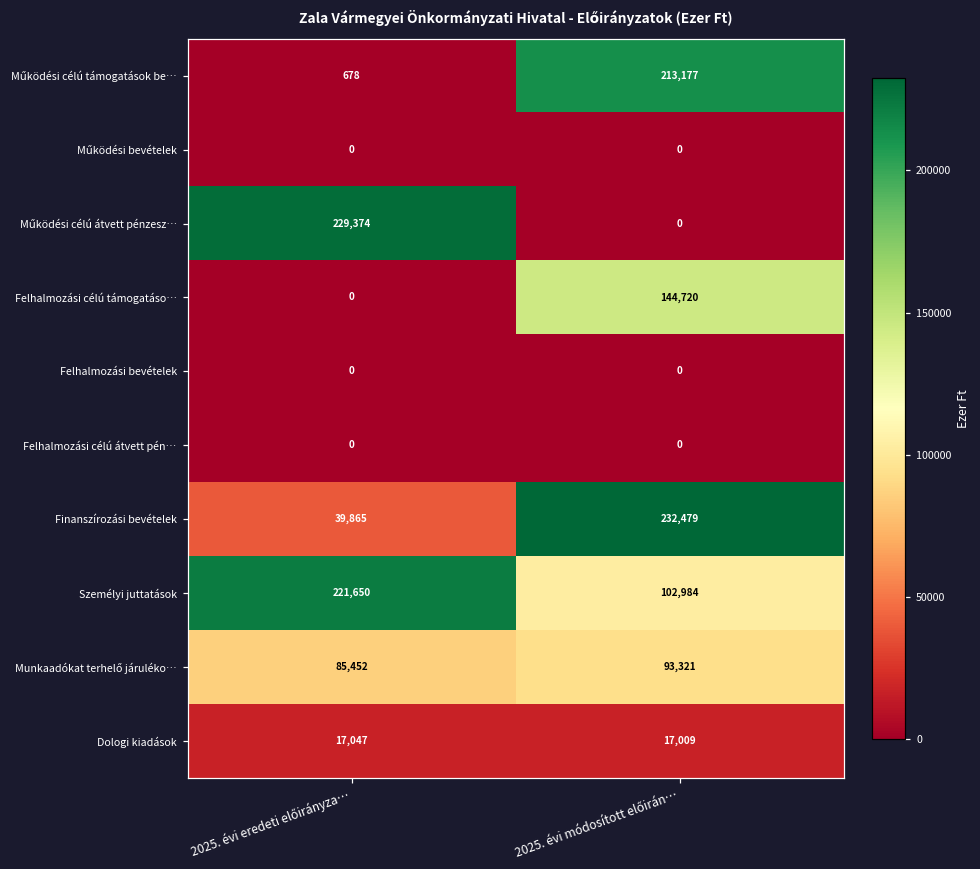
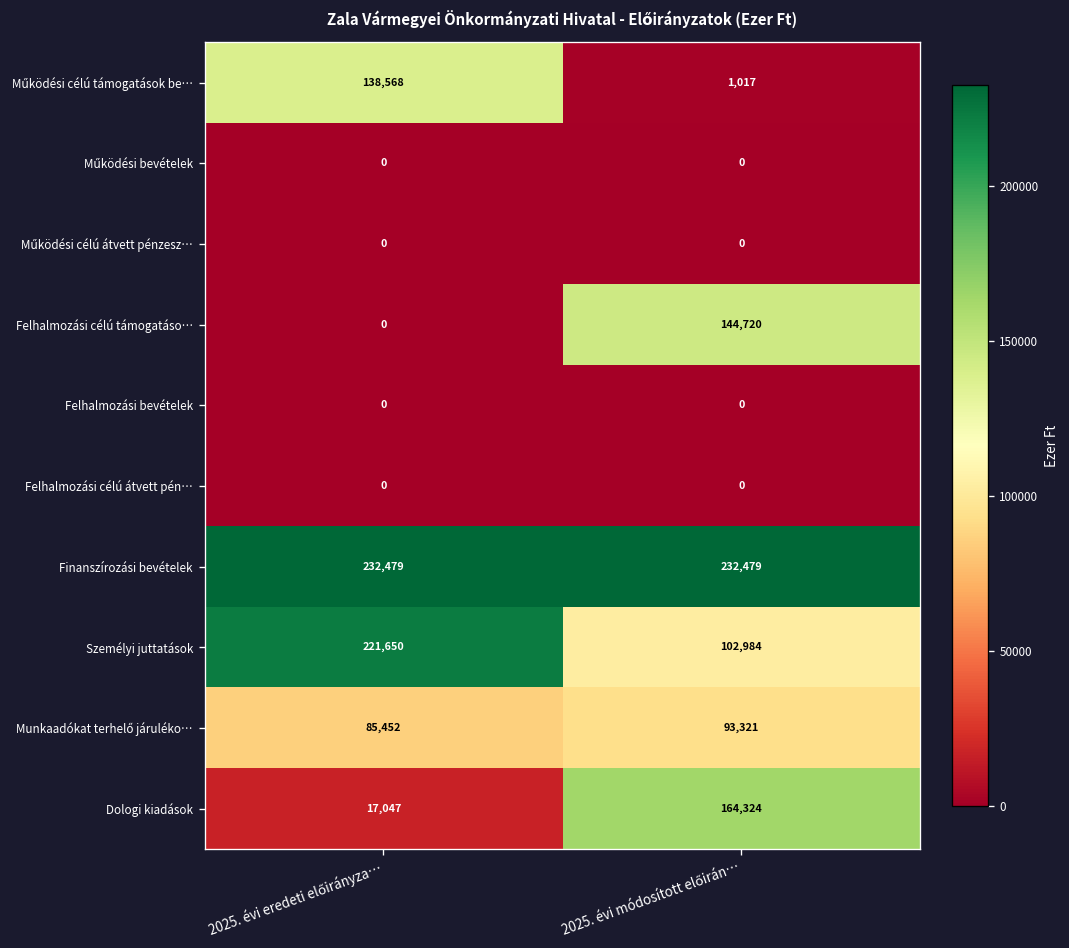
  {
    "Működési célú támogatások be…": {
-     "2025. évi eredeti előirányza…": "678",
-     "2025. évi módosított előirán…": "213,177"
+     "2025. évi eredeti előirányza…": "138,568",
+     "2025. évi módosított előirán…": "1,017"
    },
    "Működési bevételek": {
      "2025. évi eredeti előirányza…": "0",
      "2025. évi módosított előirán…": "0"
    },
    "Működési célú átvett pénzesz…": {
-     "2025. évi eredeti előirányza…": "229,374",
+     "2025. évi eredeti előirányza…": "0",
      "2025. évi módosított előirán…": "0"
    },
    "Felhalmozási célú támogatáso…": {
      "2025. évi eredeti előirányza…": "0",
      "2025. évi módosított előirán…": "144,720"
    },
    "Felhalmozási bevételek": {
      "2025. évi eredeti előirányza…": "0",
      "2025. évi módosított előirán…": "0"
    },
    "Felhalmozási célú átvett pén…": {
      "2025. évi eredeti előirányza…": "0",
      "2025. évi módosított előirán…": "0"
    },
    "Finanszírozási bevételek": {
-     "2025. évi eredeti előirányza…": "39,865",
+     "2025. évi eredeti előirányza…": "232,479",
      "2025. évi módosított előirán…": "232,479"
    },
    "Személyi juttatások": {
      "2025. évi eredeti előirányza…": "221,650",
      "2025. évi módosított előirán…": "102,984"
    },
    "Munkaadókat terhelő járuléko…": {
      "2025. évi eredeti előirányza…": "85,452",
      "2025. évi módosított előirán…": "93,321"
    },
    "Dologi kiadások": {
      "2025. évi eredeti előirányza…": "17,047",
-     "2025. évi módosított előirán…": "17,009"
+     "2025. évi módosított előirán…": "164,324"
    }
  }
